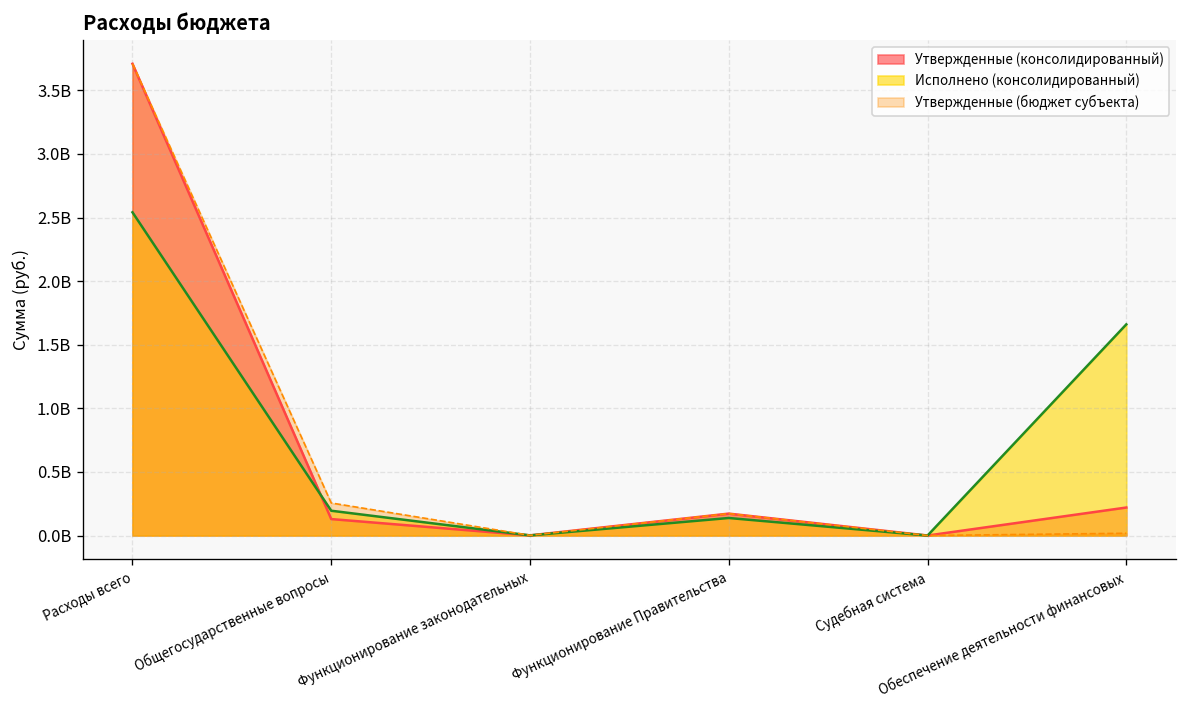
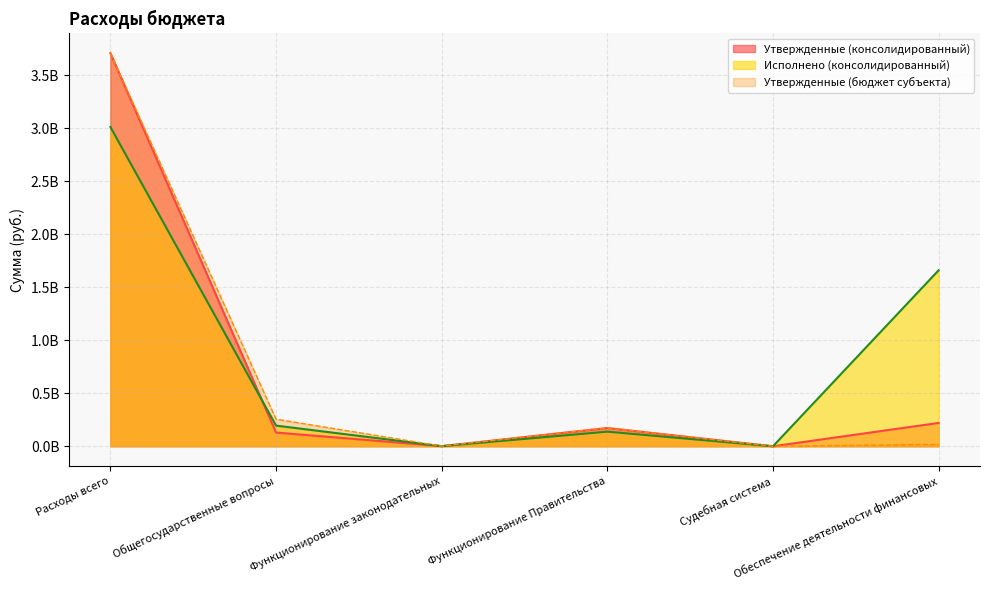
  {
    "Утвержденные (консолидированный)": {
      "Общегосударственные вопросы": 130000000,
      "Обеспечение деятельности финансовых": 220000000
    },
    "Исполнено (консолидированный)": {
-     "Расходы всего": 2540000000,
+     "Расходы всего": 3010000000,
      "Общегосударственные вопросы": 190000000,
      "Функционирование Правительства": 140000000,
      "Обеспечение деятельности финансовых": 1660000000
    },
    "Утвержденные (бюджет субъекта)": {
      "Общегосударственные вопросы": 260000000,
      "Обеспечение деятельности финансовых": 20000000
    }
  }
